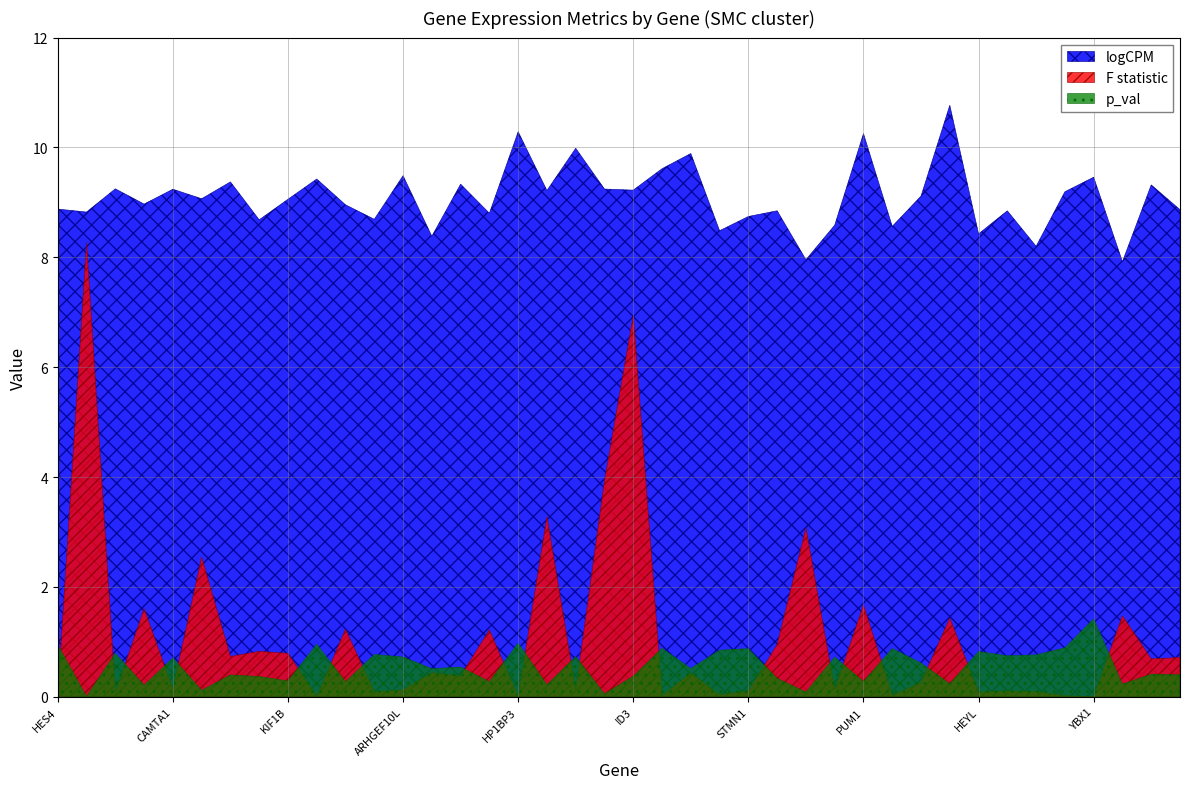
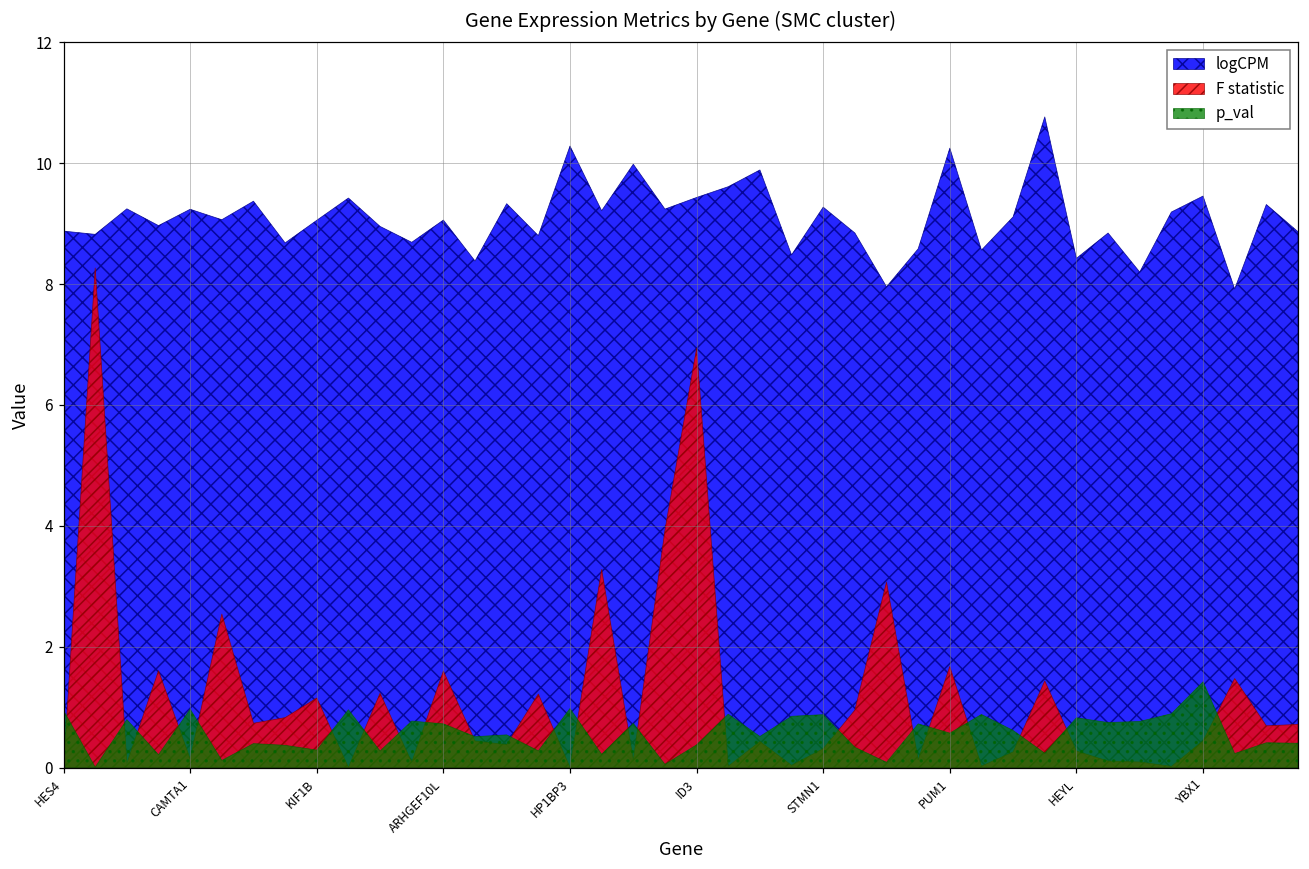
  {
    "logCPM": {
      "HES4": 8.9,
      "CAMTA1": 9.2,
      "KIF1B": 9.1,
-     "ARHGEF10L": 9.5,
+     "ARHGEF10L": 9.1,
      "HP1BP3": 10.3,
-     "ID3": 9.2,
-     "STMN1": 8.7,
+     "ID3": 9.4,
+     "STMN1": 9.3,
      "PUM1": 10.3,
      "HEYL": 8.4,
      "YBX1": 9.5
    },
    "F statistic": {
      "CAMTA1": 0.1,
-     "KIF1B": 0.8,
-     "ARHGEF10L": 0.1,
+     "KIF1B": 1.2,
+     "ARHGEF10L": 1.6,
      "ID3": 6.9,
-     "STMN1": 0.1,
+     "STMN1": 0.3,
      "PUM1": 1.7,
-     "HEYL": 0.1,
-     "YBX1": 0.0
+     "HEYL": 0.3,
+     "YBX1": 0.4
    },
    "p_val": {
      "HES4": 0.9,
-     "CAMTA1": 0.7,
+     "CAMTA1": 1.0,
      "KIF1B": 0.3,
      "ARHGEF10L": 0.7,
      "HP1BP3": 1.0,
      "ID3": 0.4,
      "STMN1": 0.9,
-     "PUM1": 0.3,
+     "PUM1": 0.6,
      "HEYL": 0.8,
      "YBX1": 1.4
    }
  }
